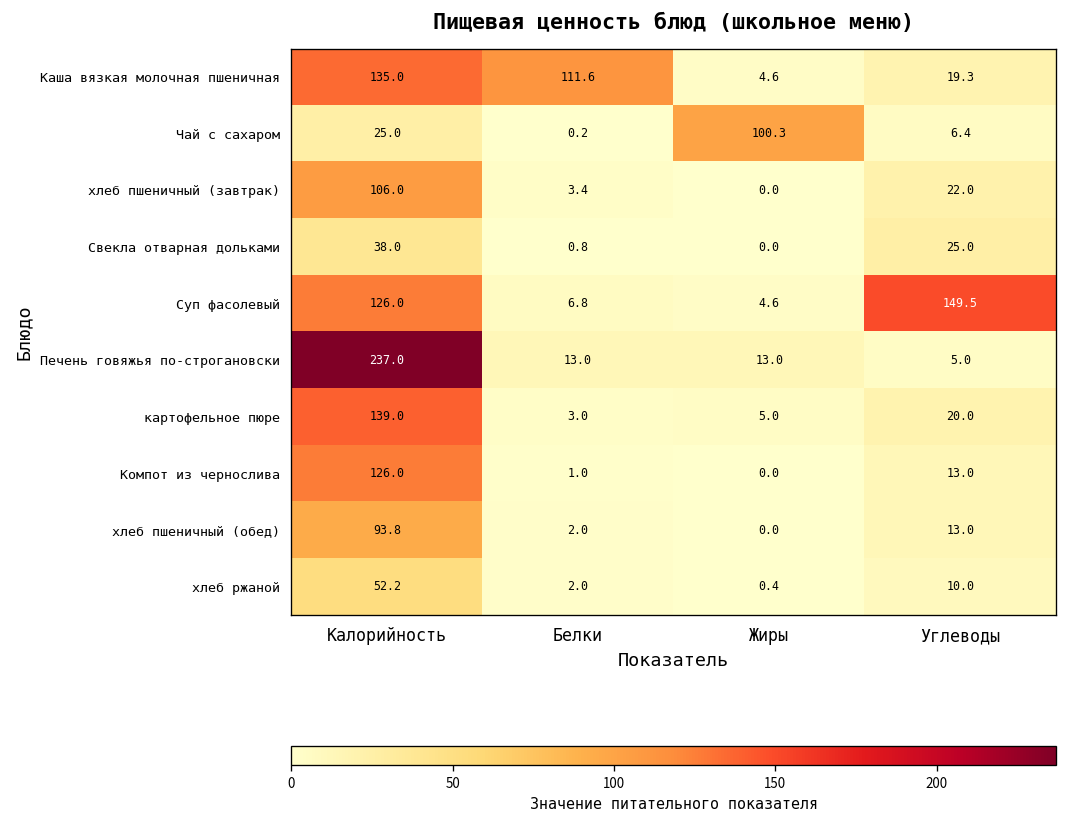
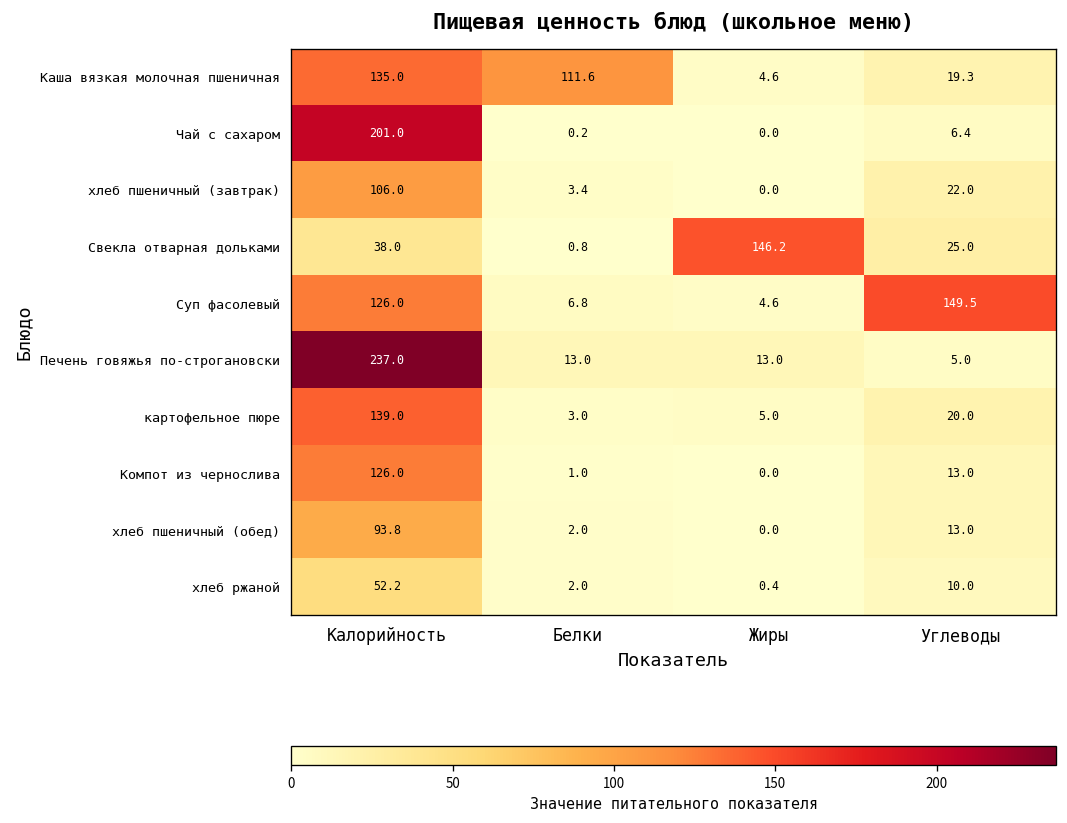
  {
    "Каша вязкая молочная пшеничная": {
      "Калорийность": 135.0,
      "Белки": 111.6,
      "Жиры": 4.6,
      "Углеводы": 19.3
    },
    "Чай с сахаром": {
-     "Калорийность": 25.0,
+     "Калорийность": 201.0,
      "Белки": 0.2,
-     "Жиры": 100.3,
+     "Жиры": 0.0,
      "Углеводы": 6.4
    },
    "хлеб пшеничный (завтрак)": {
      "Калорийность": 106.0,
      "Белки": 3.4,
      "Жиры": 0.0,
      "Углеводы": 22.0
    },
    "Свекла отварная дольками": {
      "Калорийность": 38.0,
      "Белки": 0.8,
-     "Жиры": 0.0,
+     "Жиры": 146.2,
      "Углеводы": 25.0
    },
    "Суп фасолевый": {
      "Калорийность": 126.0,
      "Белки": 6.8,
      "Жиры": 4.6,
      "Углеводы": 149.5
    },
    "Печень говяжья по-строгановски": {
      "Калорийность": 237.0,
      "Белки": 13.0,
      "Жиры": 13.0,
      "Углеводы": 5.0
    },
    "картофельное пюре": {
      "Калорийность": 139.0,
      "Белки": 3.0,
      "Жиры": 5.0,
      "Углеводы": 20.0
    },
    "Компот из чернослива": {
      "Калорийность": 126.0,
      "Белки": 1.0,
      "Жиры": 0.0,
      "Углеводы": 13.0
    },
    "хлеб пшеничный (обед)": {
      "Калорийность": 93.8,
      "Белки": 2.0,
      "Жиры": 0.0,
      "Углеводы": 13.0
    },
    "хлеб ржаной": {
      "Калорийность": 52.2,
      "Белки": 2.0,
      "Жиры": 0.4,
      "Углеводы": 10.0
    }
  }
